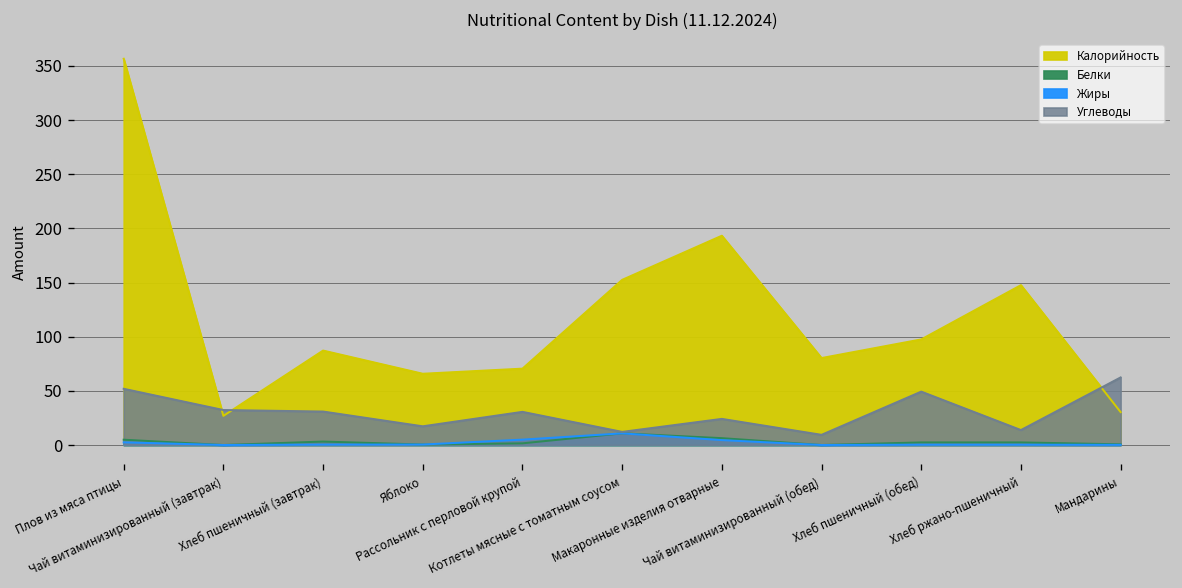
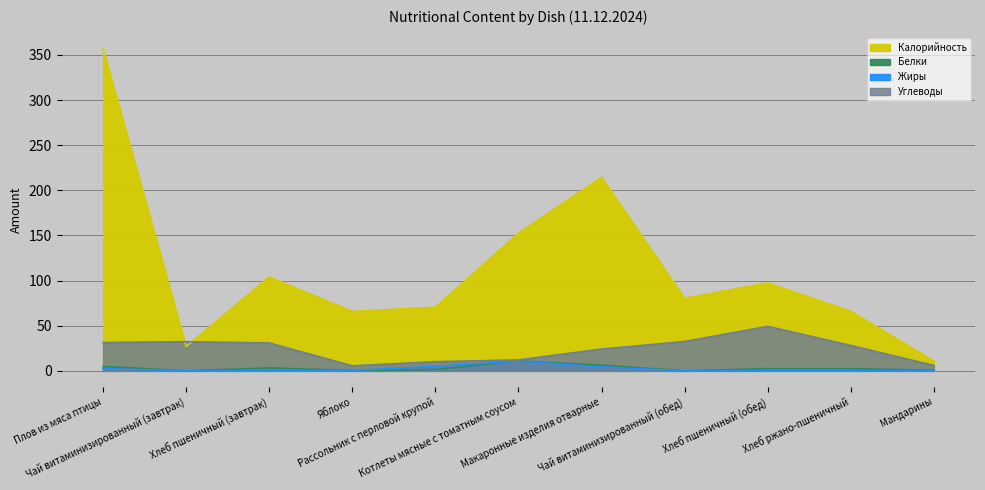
  {
    "Калорийность": {
      "Плов из мяса птицы": 360,
      "Чай витаминизированный (завтрак)": 30,
-     "Хлеб пшеничный (завтрак)": 90,
+     "Хлеб пшеничный (завтрак)": 100,
      "Яблоко": 70,
      "Рассольник с перловой крупой": 70,
      "Котлеты мясные с томатным соусом": 150,
-     "Макаронные изделия отварные": 190,
+     "Макаронные изделия отварные": 210,
      "Чай витаминизированный (обед)": 80,
      "Хлеб пшеничный (обед)": 100,
-     "Хлеб ржано-пшеничный": 150,
-     "Мандарины": 30
+     "Хлеб ржано-пшеничный": 70,
+     "Мандарины": 10
    },
    "Белки": {
      "Рассольник с перловой крупой": 0
    },
    "Жиры": {
      "Рассольник с перловой крупой": 0
    },
    "Углеводы": {
-     "Плов из мяса птицы": 50,
+     "Плов из мяса птицы": 30,
      "Чай витаминизированный (завтрак)": 30,
      "Хлеб пшеничный (завтрак)": 30,
-     "Яблоко": 20,
-     "Рассольник с перловой крупой": 30,
+     "Яблоко": 10,
+     "Рассольник с перловой крупой": 10,
      "Макаронные изделия отварные": 20,
-     "Чай витаминизированный (обед)": 10,
+     "Чай витаминизированный (обед)": 30,
      "Хлеб пшеничный (обед)": 50,
-     "Хлеб ржано-пшеничный": 10,
-     "Мандарины": 60
+     "Хлеб ржано-пшеничный": 30,
+     "Мандарины": 10
    }
  }
